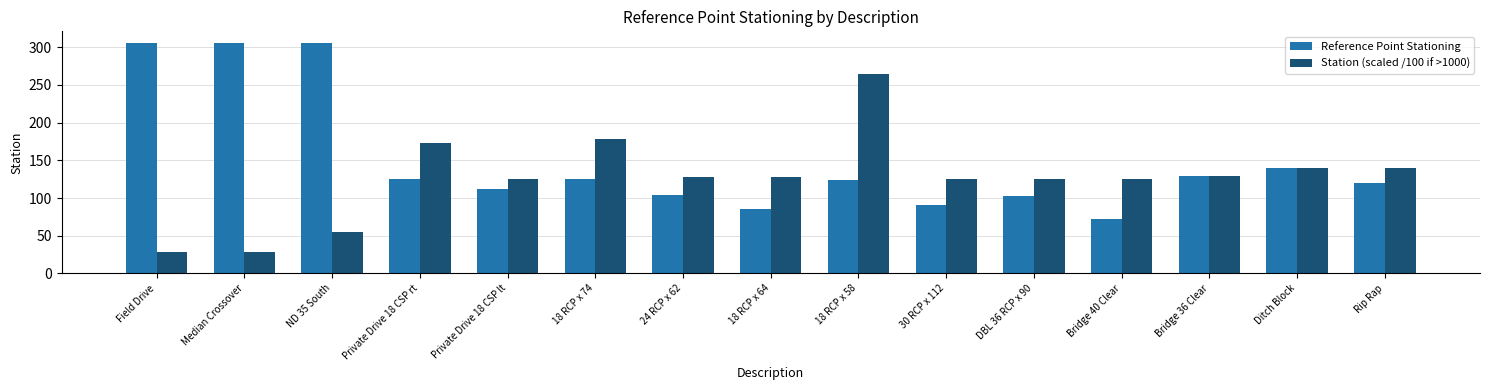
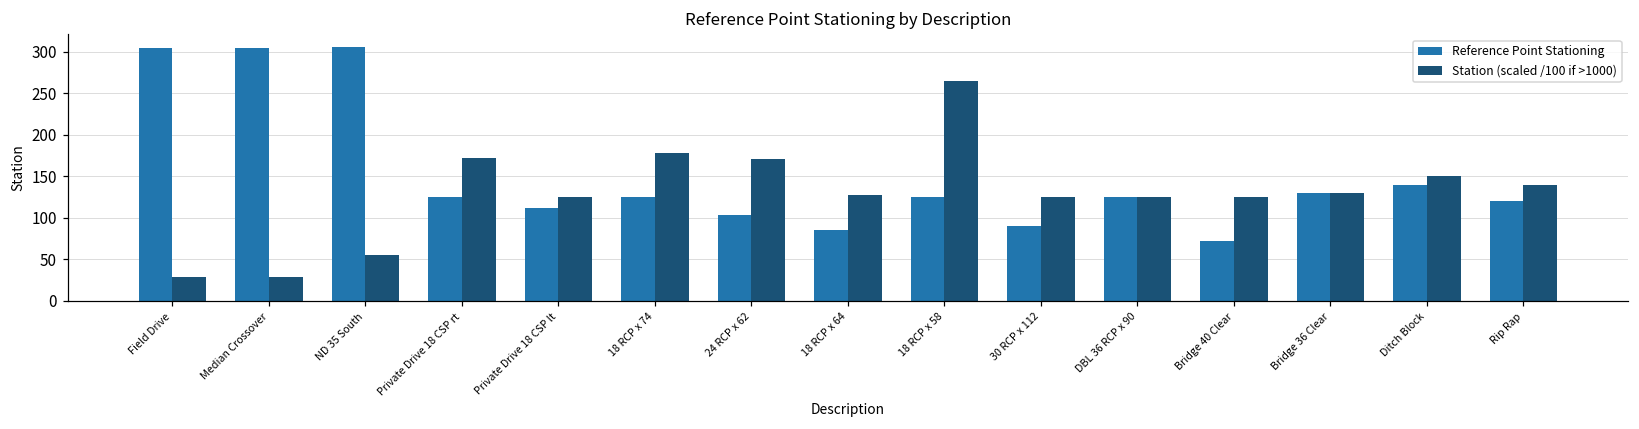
  {
    "Reference Point Stationing": {
      "Field Drive": 310,
      "Median Crossover": 310,
      "ND 35 South": 310,
      "Private Drive 18 CSP rt": 120,
      "Private Drive 18 CSP lt": 110,
      "18 RCP x 74": 120,
      "24 RCP x 62": 100,
      "18 RCP x 64": 90,
      "18 RCP x 58": 120,
      "30 RCP x 112": 90,
-     "DBL 36 RCP x 90": 100,
+     "DBL 36 RCP x 90": 120,
      "Bridge 40 Clear": 70,
      "Bridge 36 Clear": 130,
      "Ditch Block": 140,
      "Rip Rap": 120
    },
    "Station (scaled /100 if >1000)": {
      "Field Drive": 30,
      "Median Crossover": 30,
      "ND 35 South": 60,
      "Private Drive 18 CSP rt": 170,
      "Private Drive 18 CSP lt": 120,
      "18 RCP x 74": 180,
-     "24 RCP x 62": 130,
+     "24 RCP x 62": 170,
      "18 RCP x 64": 130,
      "18 RCP x 58": 260,
      "30 RCP x 112": 130,
      "DBL 36 RCP x 90": 120,
      "Bridge 40 Clear": 130,
      "Bridge 36 Clear": 130,
-     "Ditch Block": 140,
+     "Ditch Block": 150,
      "Rip Rap": 140
    }
  }
